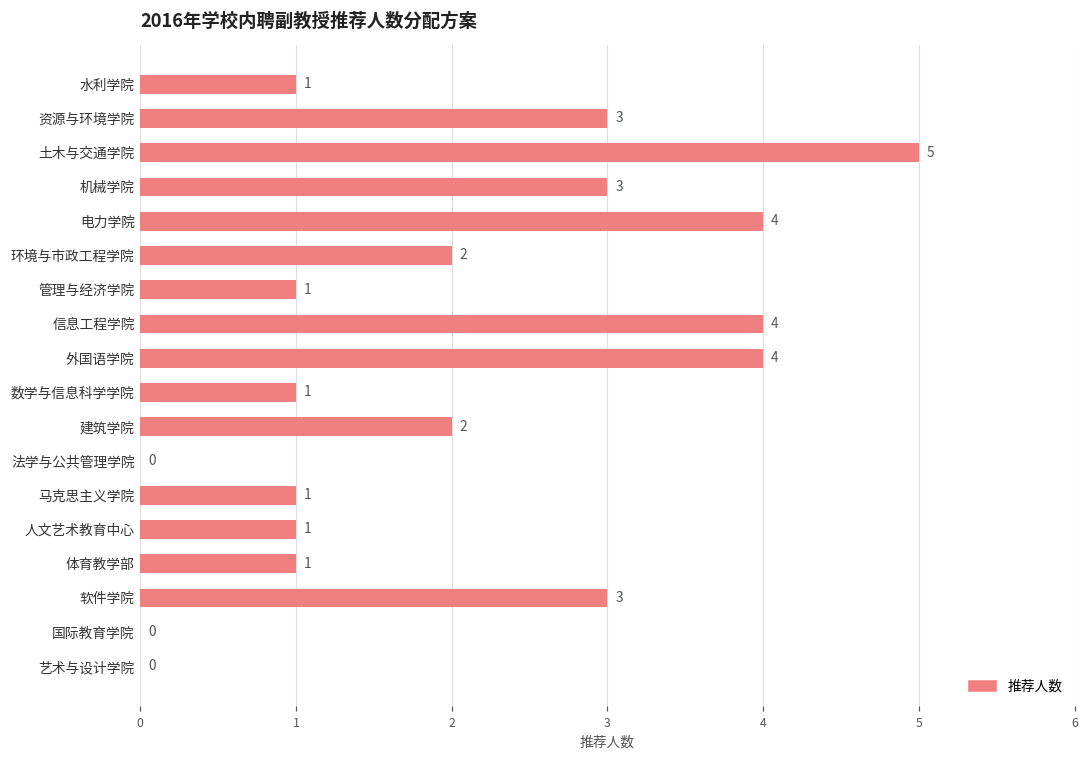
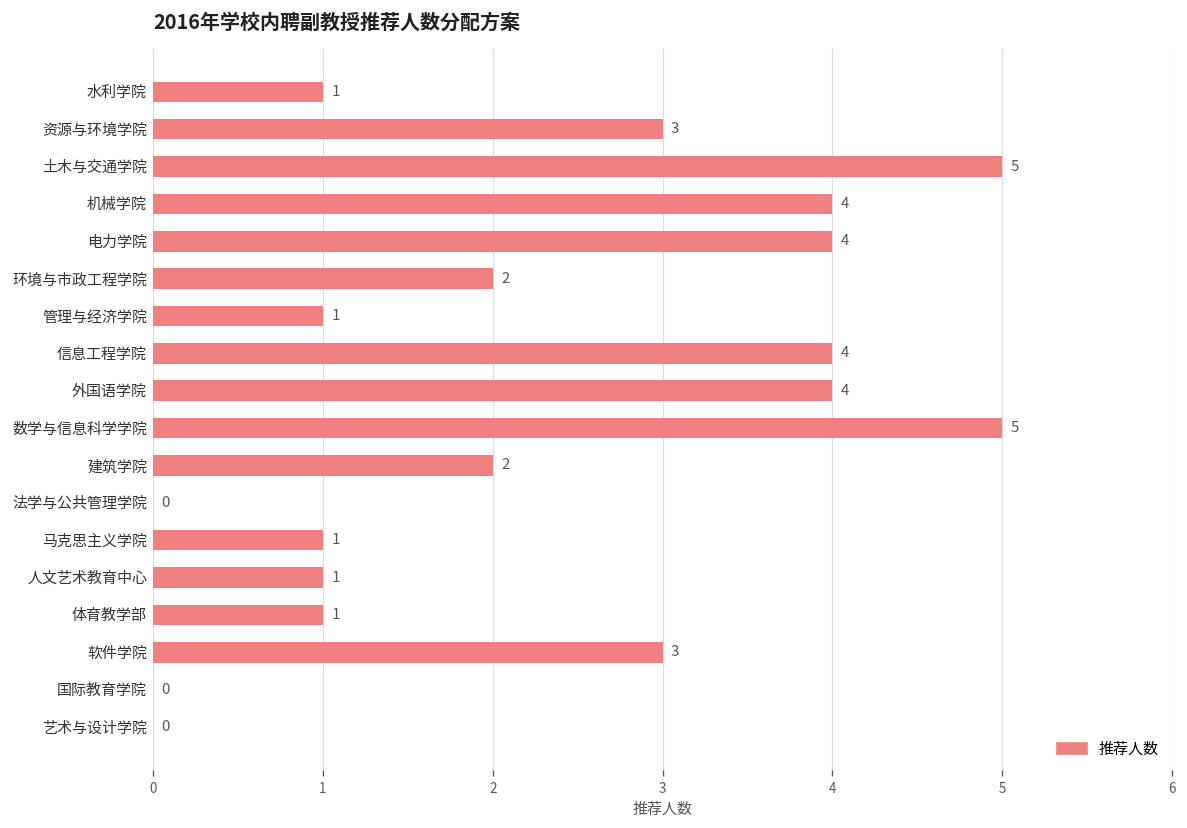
  {
    "水利学院": 1,
    "资源与环境学院": 3,
    "土木与交通学院": 5,
-   "机械学院": 3,
+   "机械学院": 4,
    "电力学院": 4,
    "环境与市政工程学院": 2,
    "管理与经济学院": 1,
    "信息工程学院": 4,
    "外国语学院": 4,
-   "数学与信息科学学院": 1,
+   "数学与信息科学学院": 5,
    "建筑学院": 2,
    "法学与公共管理学院": 0,
    "马克思主义学院": 1,
    "人文艺术教育中心": 1,
    "体育教学部": 1,
    "软件学院": 3,
    "国际教育学院": 0,
    "艺术与设计学院": 0
  }
